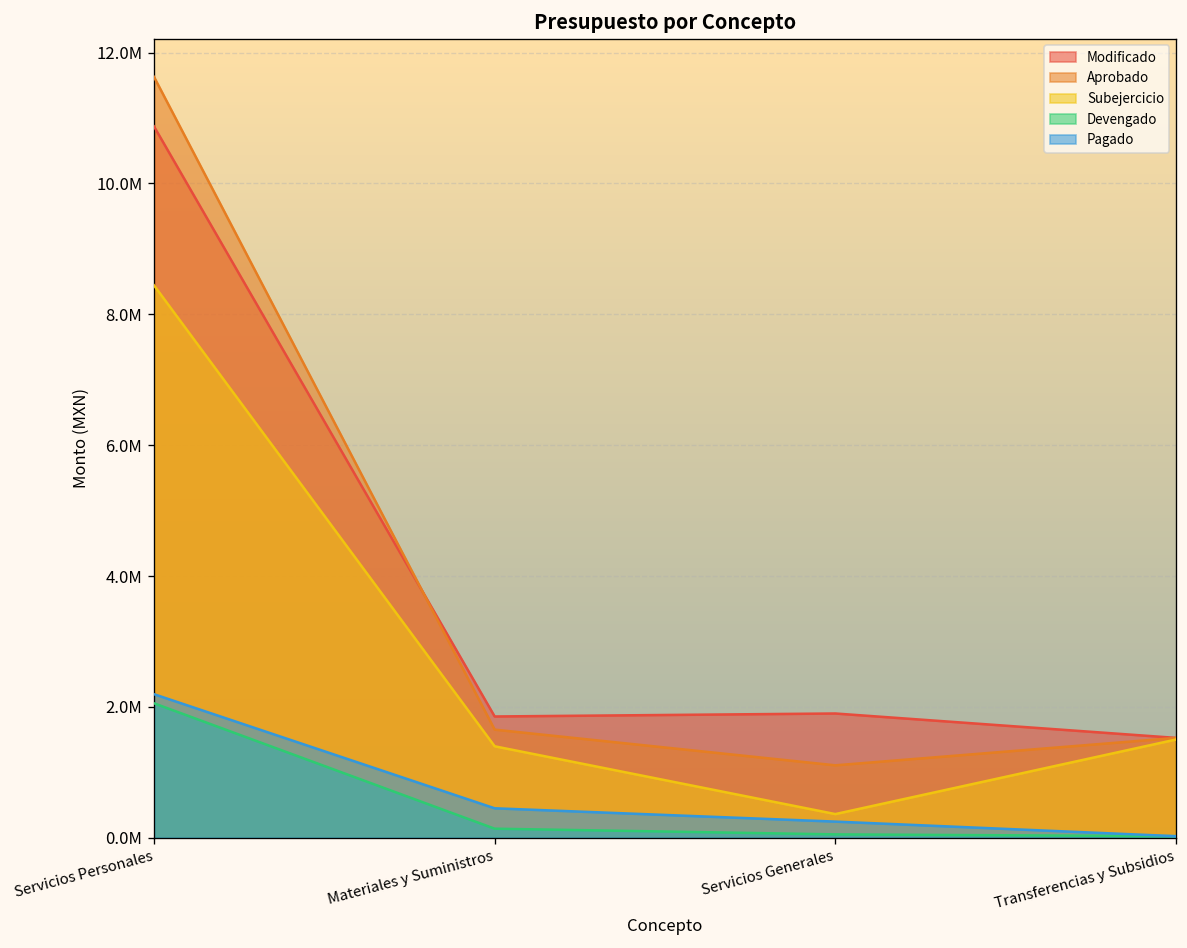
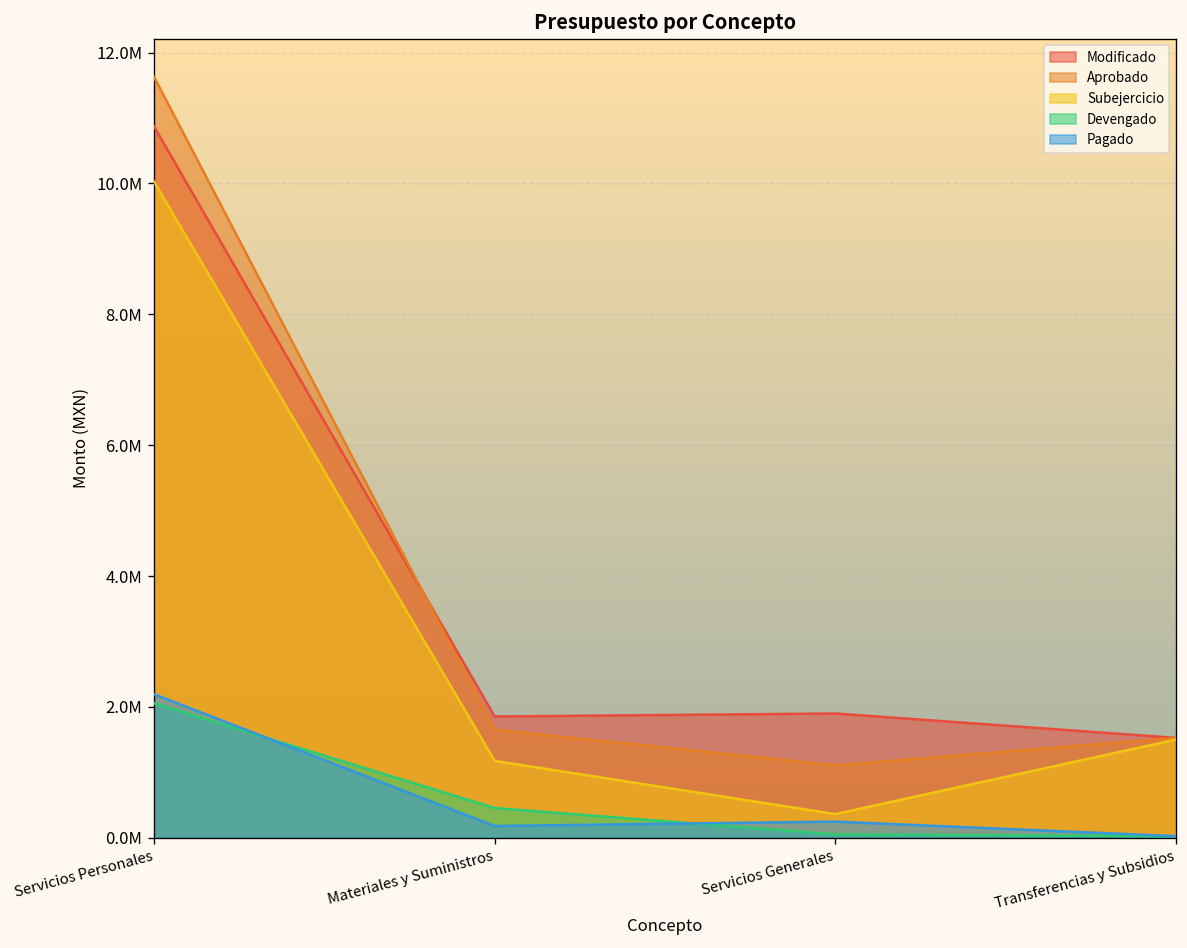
  {
    "Subejercicio": {
-     "Servicios Personales": 8400000,
-     "Materiales y Suministros": 1400000,
+     "Servicios Personales": 10000000,
+     "Materiales y Suministros": 1200000,
      "Servicios Generales": 400000
    },
    "Devengado": {
      "Servicios Personales": 2100000,
-     "Materiales y Suministros": 100000,
+     "Materiales y Suministros": 500000,
      "Servicios Generales": 100000
    },
    "Pagado": {
      "Servicios Personales": 2200000,
-     "Materiales y Suministros": 500000,
+     "Materiales y Suministros": 200000,
      "Servicios Generales": 200000
    }
  }
